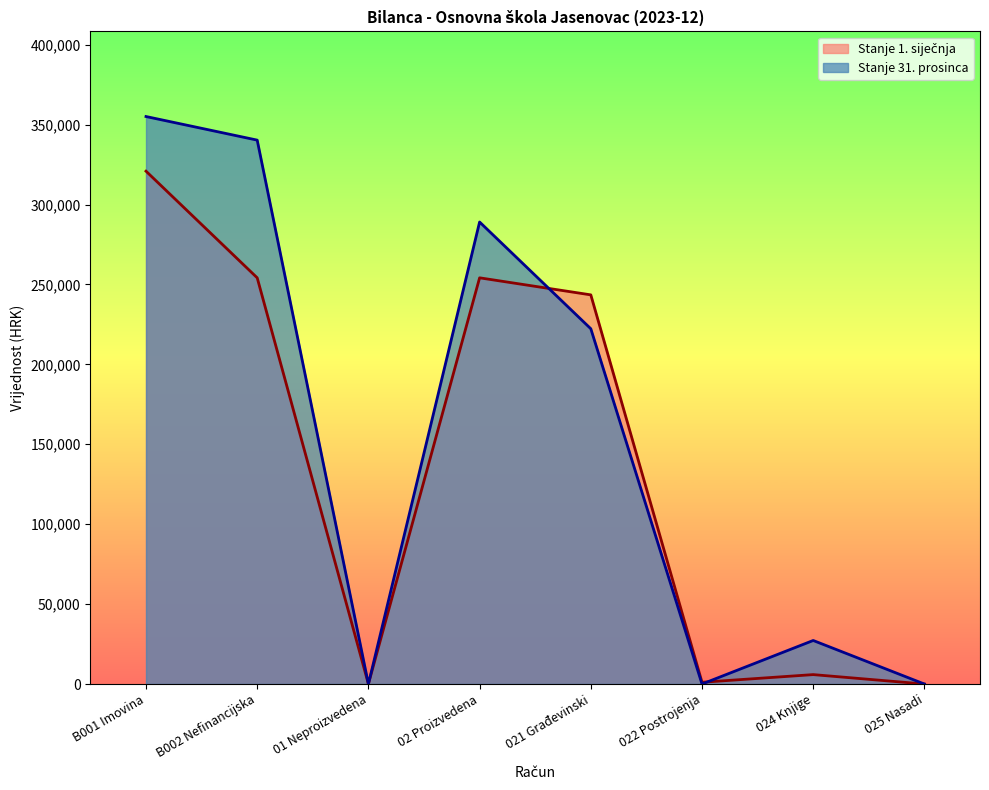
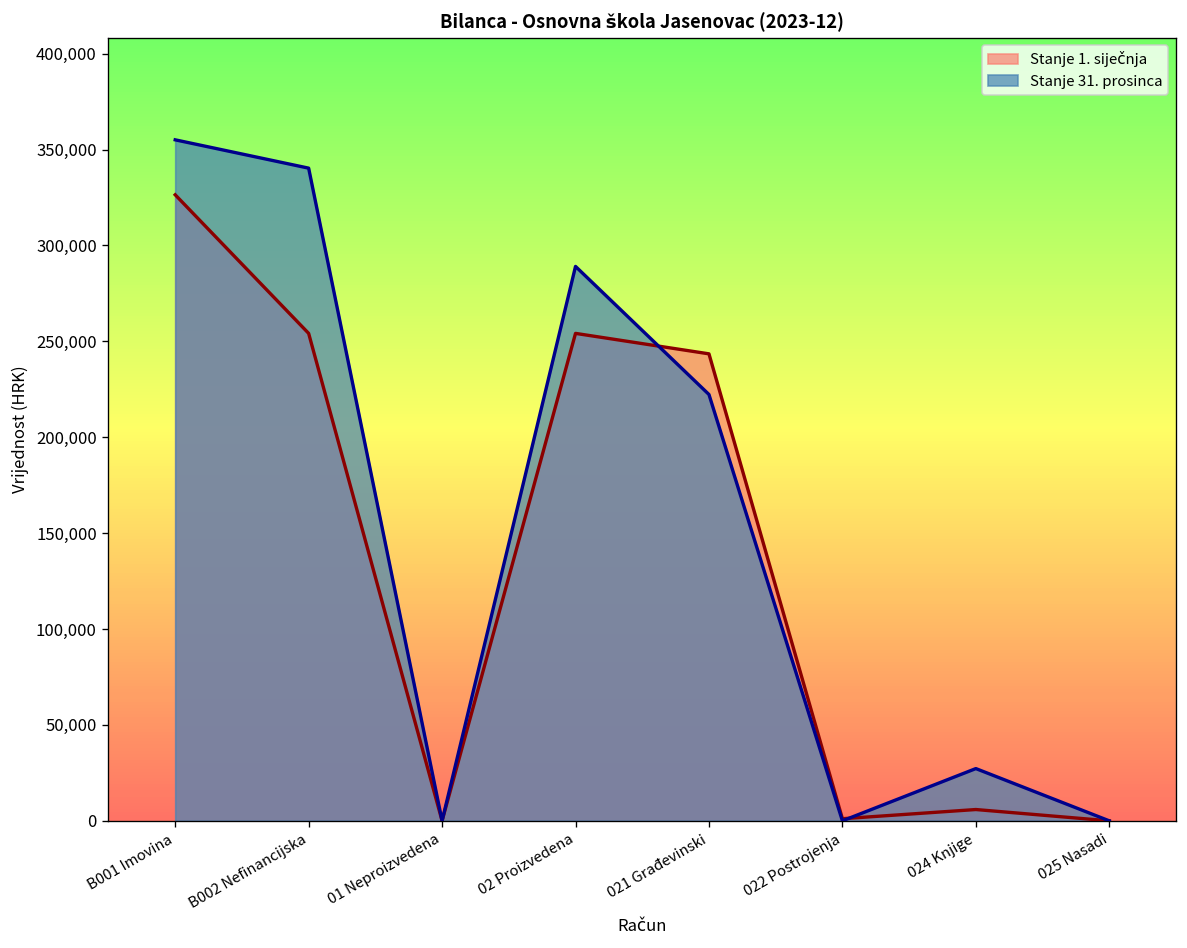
  {
    "Stanje 1. siječnja": {
-     "B001 Imovina": "321,000",
+     "B001 Imovina": "326,000",
      "B002 Nefinancijska": "254,000",
      "02 Proizvedena": "254,000",
      "021 Građevinski": "243,000",
      "024 Knjige": "6,000"
    },
    "Stanje 31. prosinca": {
      "B001 Imovina": "355,000",
      "B002 Nefinancijska": "340,000",
      "02 Proizvedena": "289,000",
      "021 Građevinski": "222,000",
      "024 Knjige": "27,000"
    }
  }
